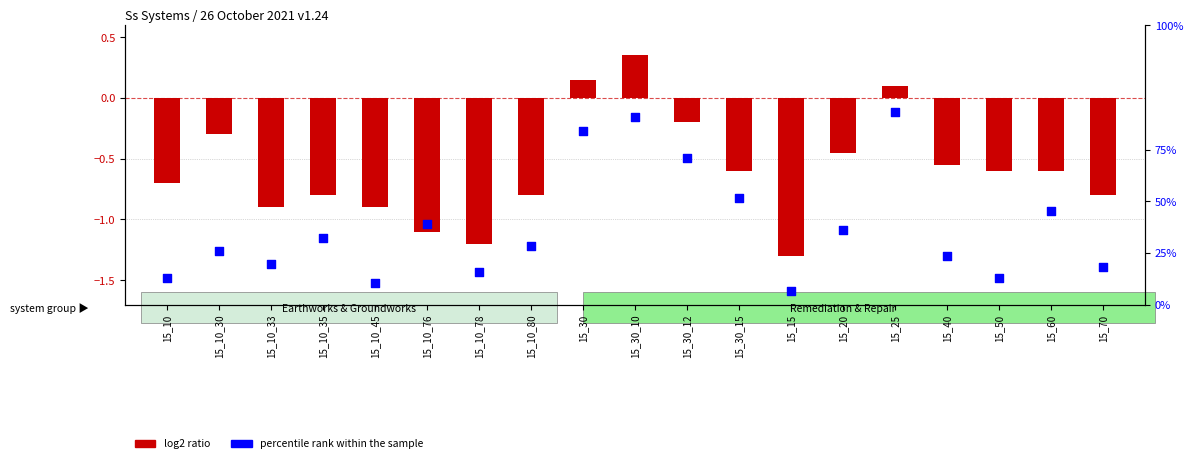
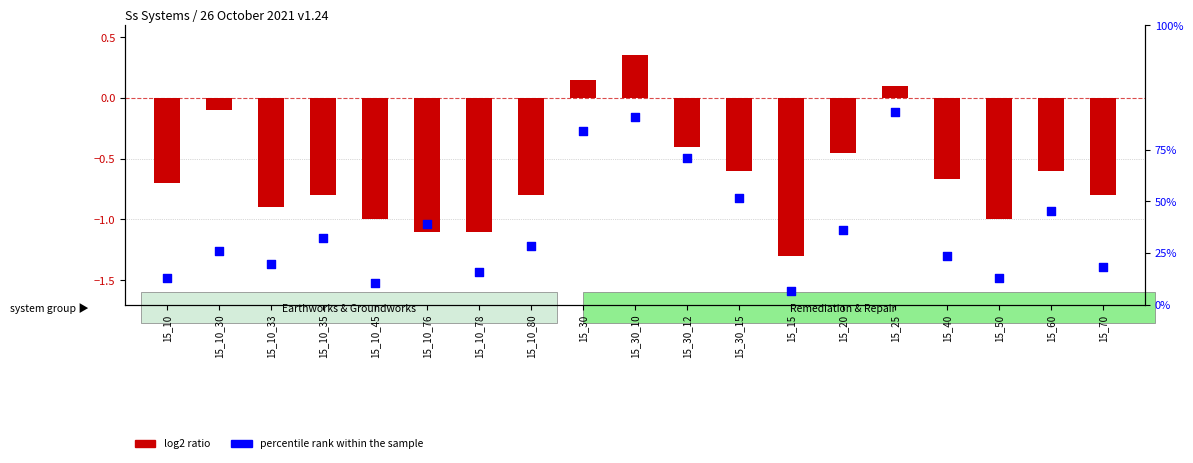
  {
    "log2 ratio": {
      "15_10": -0.70,
-     "15_10_30": -0.3,
+     "15_10_30": -0.1,
      "15_10_33": -0.90,
      "15_10_35": -0.80,
-     "15_10_45": -0.9,
+     "15_10_45": -1.0,
      "15_10_76": -1.10,
-     "15_10_78": -1.2,
+     "15_10_78": -1.1,
      "15_10_80": -0.80,
      "15_30": 0.15,
      "15_30_10": 0.35,
-     "15_30_12": -0.2,
+     "15_30_12": -0.4,
      "15_30_15": -0.60,
      "15_15": -1.30,
      "15_20": -0.45,
      "15_25": 0.10,
-     "15_40": -0.55,
-     "15_50": -0.6,
+     "15_40": -0.67,
+     "15_50": -1.0,
      "15_60": -0.60,
      "15_70": -0.80
    }
  }
